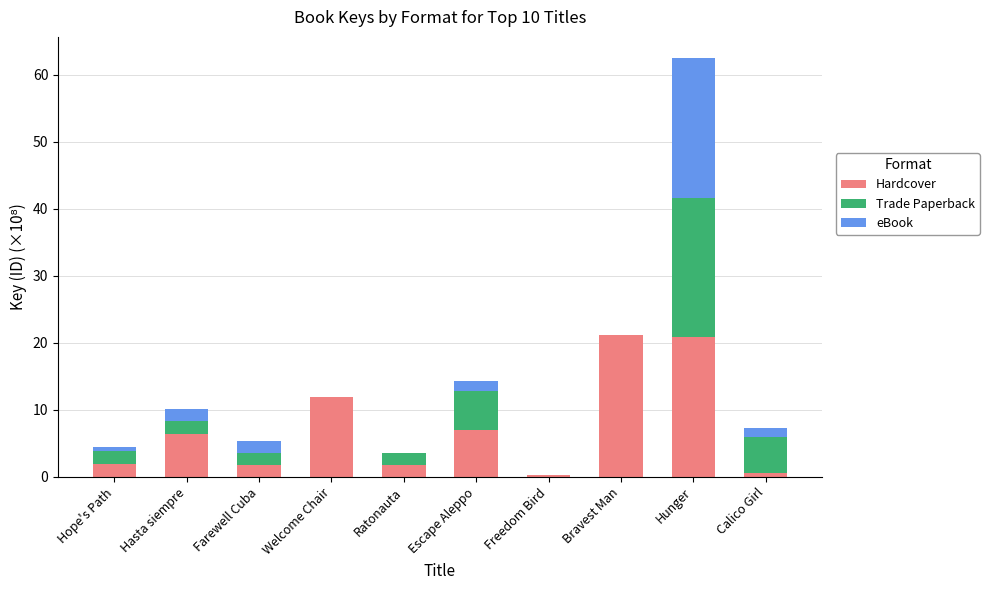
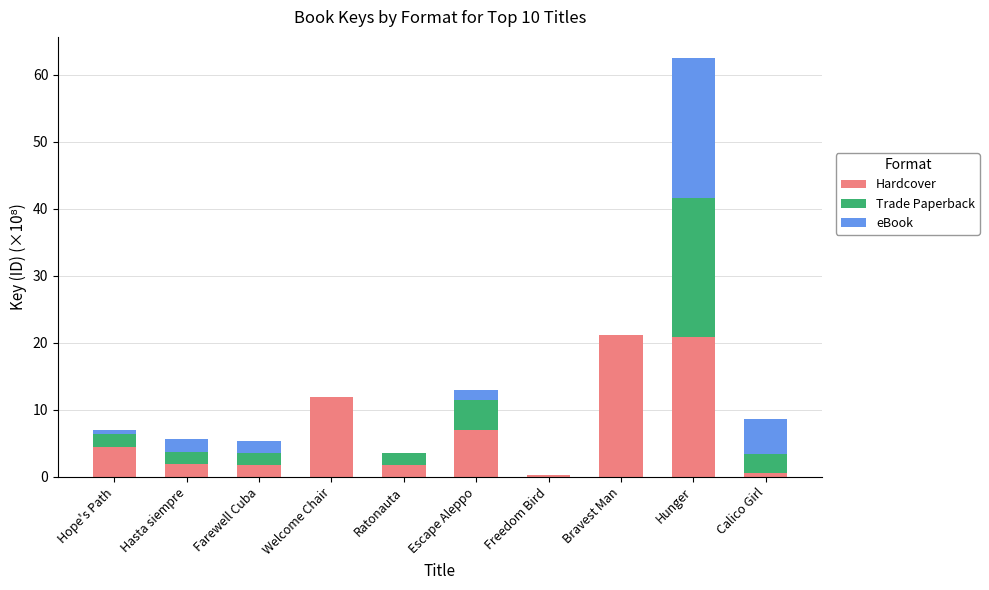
  {
    "Hardcover": {
-     "Hope's Path": 2,
-     "Hasta siempre": 6,
+     "Hope's Path": 4,
+     "Hasta siempre": 2,
      "Farewell Cuba": 2,
      "Welcome Chair": 12,
      "Ratonauta": 2,
      "Escape Aleppo": 7,
      "Bravest Man": 21,
      "Hunger": 21,
      "Calico Girl": 1
    },
    "Trade Paperback": {
      "Hope's Path": 2,
      "Hasta siempre": 2,
      "Farewell Cuba": 2,
      "Welcome Chair": 0,
      "Ratonauta": 2,
-     "Escape Aleppo": 6,
+     "Escape Aleppo": 4,
      "Freedom Bird": 0,
      "Bravest Man": 0,
      "Hunger": 21,
-     "Calico Girl": 5
+     "Calico Girl": 3
    },
    "eBook": {
      "Hope's Path": 1,
      "Hasta siempre": 2,
      "Farewell Cuba": 2,
      "Welcome Chair": 0,
      "Ratonauta": 0,
      "Escape Aleppo": 2,
      "Freedom Bird": 0,
      "Bravest Man": 0,
      "Hunger": 21,
-     "Calico Girl": 1
+     "Calico Girl": 5
    }
  }
